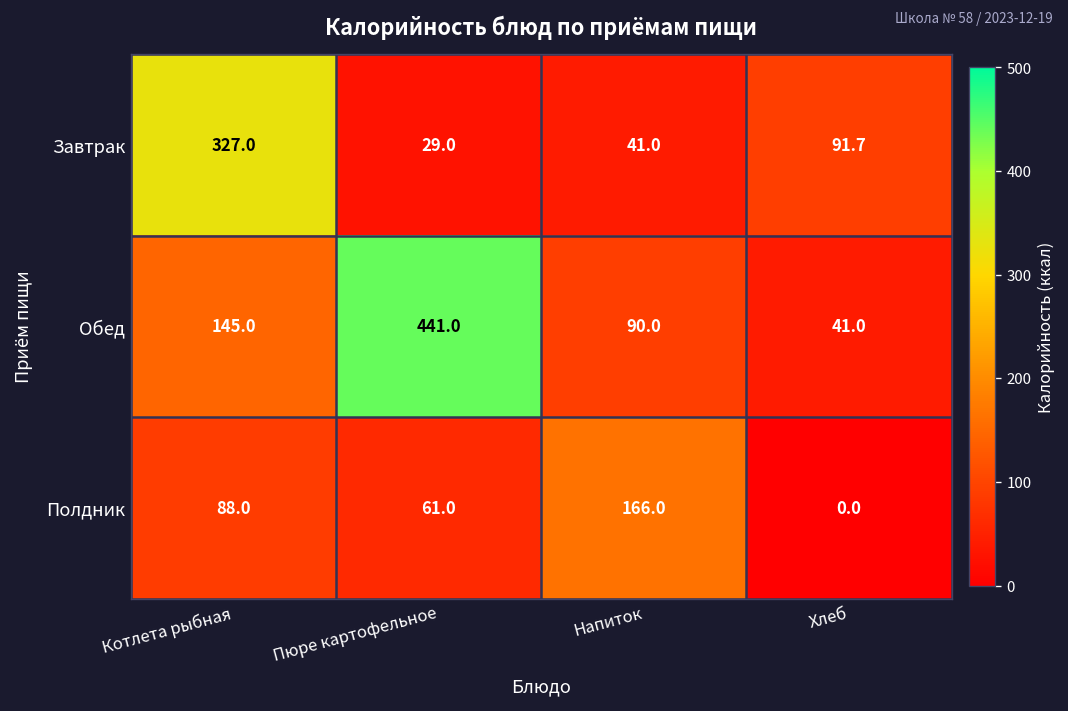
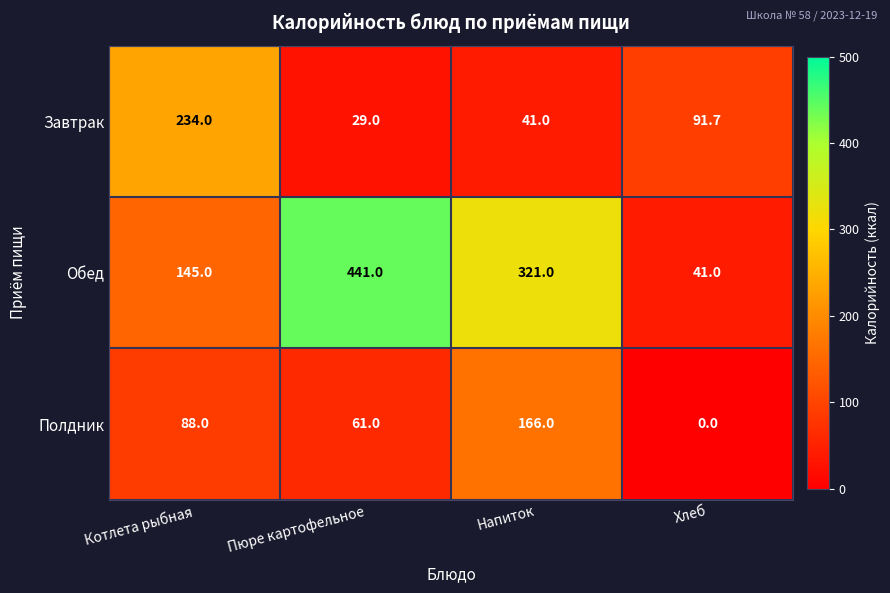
  {
    "Завтрак": {
-     "Котлета рыбная": 327.0,
+     "Котлета рыбная": 234.0,
      "Пюре картофельное": 29.0,
      "Напиток": 41.0,
      "Хлеб": 91.7
    },
    "Обед": {
      "Котлета рыбная": 145.0,
      "Пюре картофельное": 441.0,
-     "Напиток": 90.0,
+     "Напиток": 321.0,
      "Хлеб": 41.0
    },
    "Полдник": {
      "Котлета рыбная": 88.0,
      "Пюре картофельное": 61.0,
      "Напиток": 166.0,
      "Хлеб": 0.0
    }
  }
